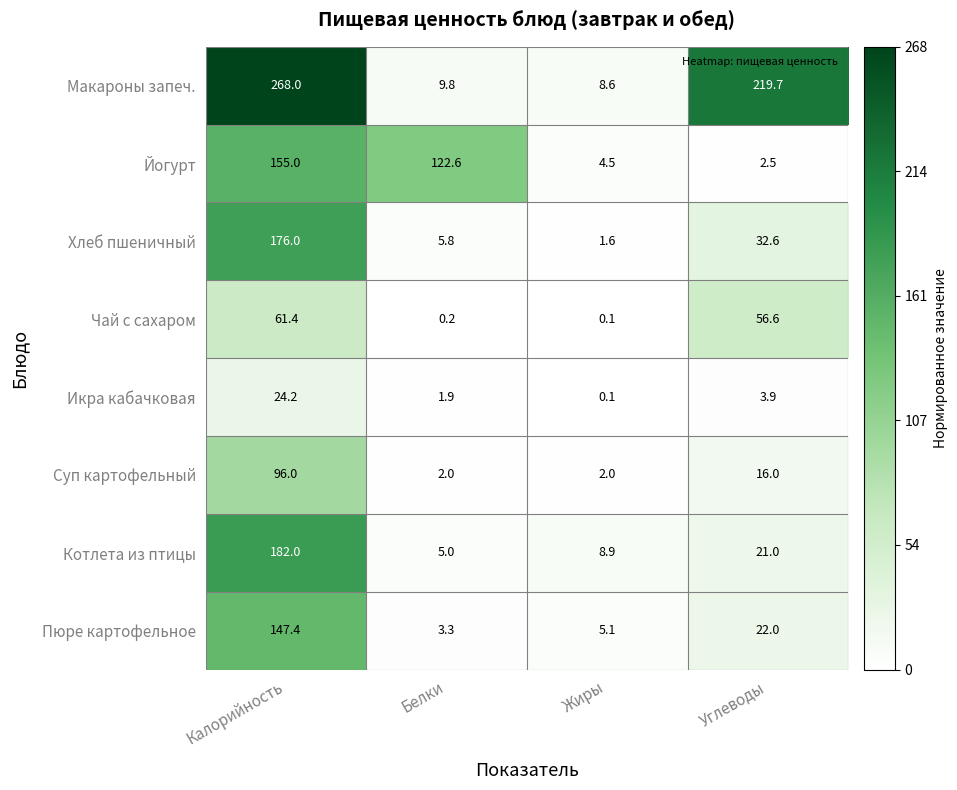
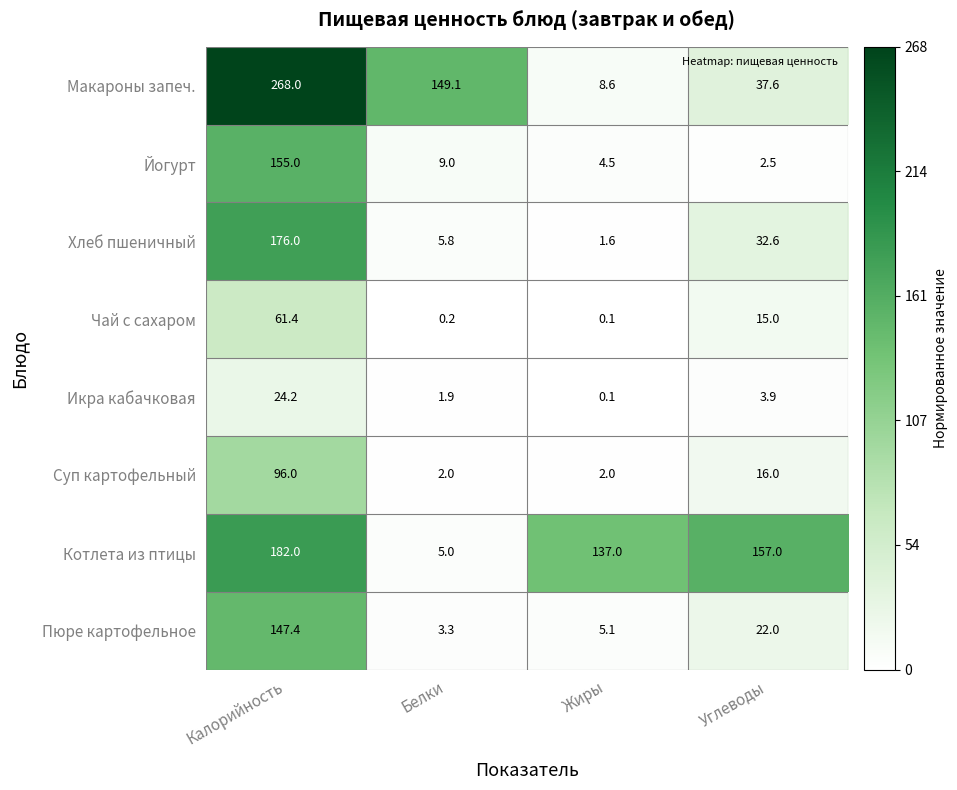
  {
    "Макароны запеч.": {
      "Калорийность": 268.0,
-     "Белки": 9.8,
+     "Белки": 149.1,
      "Жиры": 8.6,
-     "Углеводы": 219.7
+     "Углеводы": 37.6
    },
    "Йогурт": {
      "Калорийность": 155.0,
-     "Белки": 122.6,
+     "Белки": 9.0,
      "Жиры": 4.5,
      "Углеводы": 2.5
    },
    "Хлеб пшеничный": {
      "Калорийность": 176.0,
      "Белки": 5.8,
      "Жиры": 1.6,
      "Углеводы": 32.6
    },
    "Чай с сахаром": {
      "Калорийность": 61.4,
      "Белки": 0.2,
      "Жиры": 0.1,
-     "Углеводы": 56.6
+     "Углеводы": 15.0
    },
    "Икра кабачковая": {
      "Калорийность": 24.2,
      "Белки": 1.9,
      "Жиры": 0.1,
      "Углеводы": 3.9
    },
    "Суп картофельный": {
      "Калорийность": 96.0,
      "Белки": 2.0,
      "Жиры": 2.0,
      "Углеводы": 16.0
    },
    "Котлета из птицы": {
      "Калорийность": 182.0,
      "Белки": 5.0,
-     "Жиры": 8.9,
-     "Углеводы": 21.0
+     "Жиры": 137.0,
+     "Углеводы": 157.0
    },
    "Пюре картофельное": {
      "Калорийность": 147.4,
      "Белки": 3.3,
      "Жиры": 5.1,
      "Углеводы": 22.0
    }
  }
